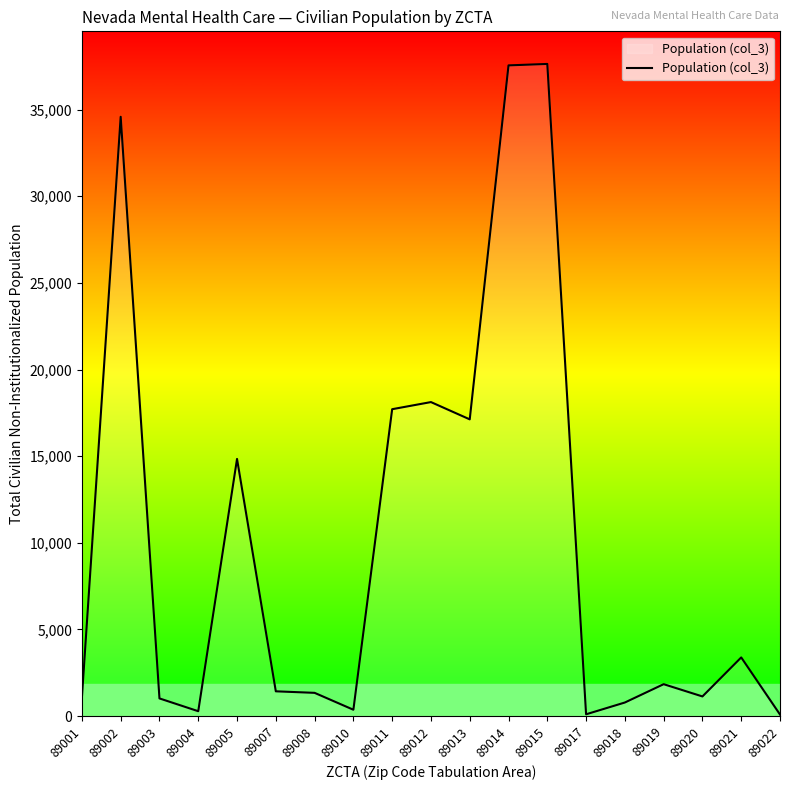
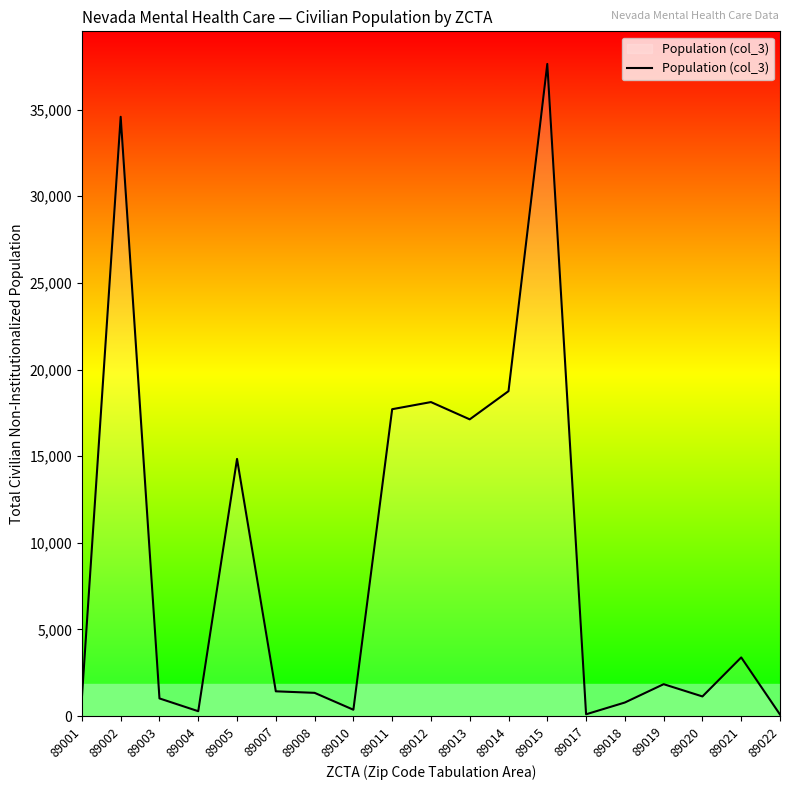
  {
    "89002": "34,600",
    "89005": "14,800",
    "89011": "17,700",
    "89012": "18,100",
    "89013": "17,100",
-   "89014": "37,600",
+   "89014": "18,800",
    "89015": "37,600",
    "89021": "3,400"
  }
